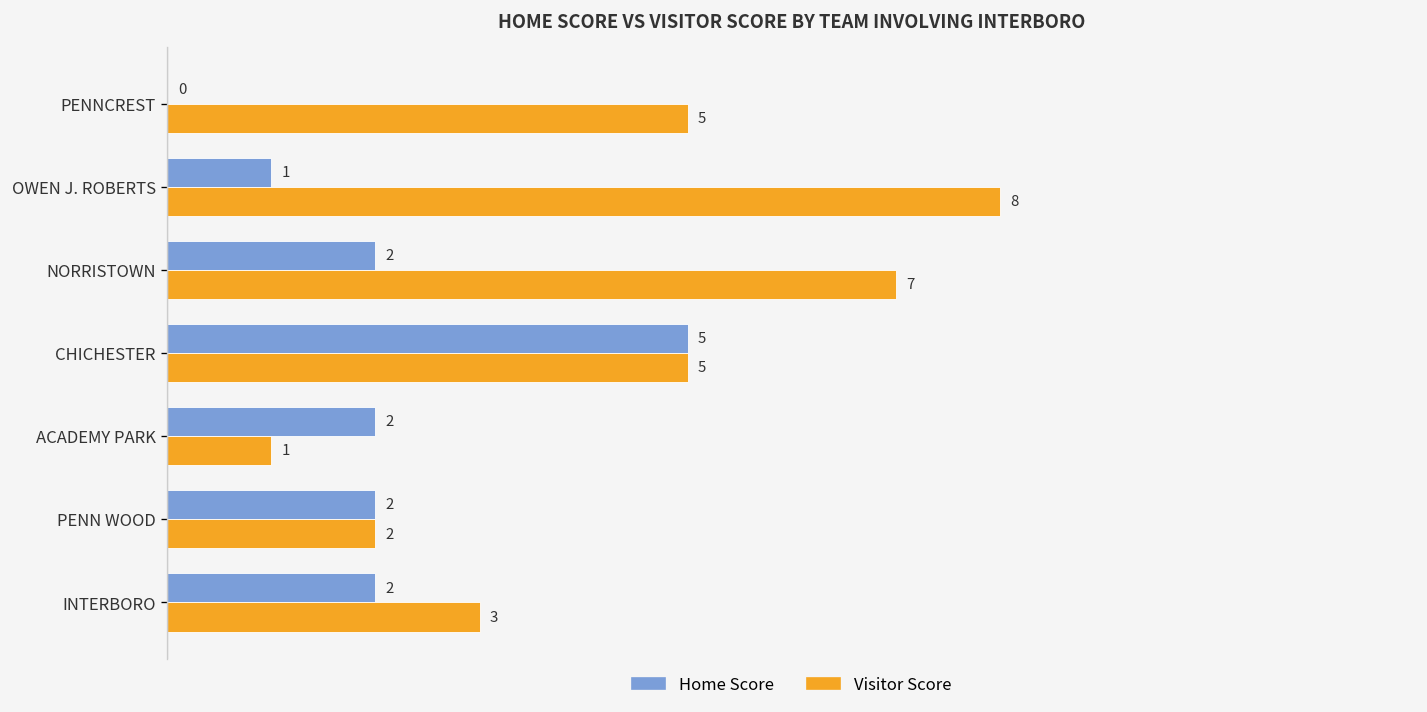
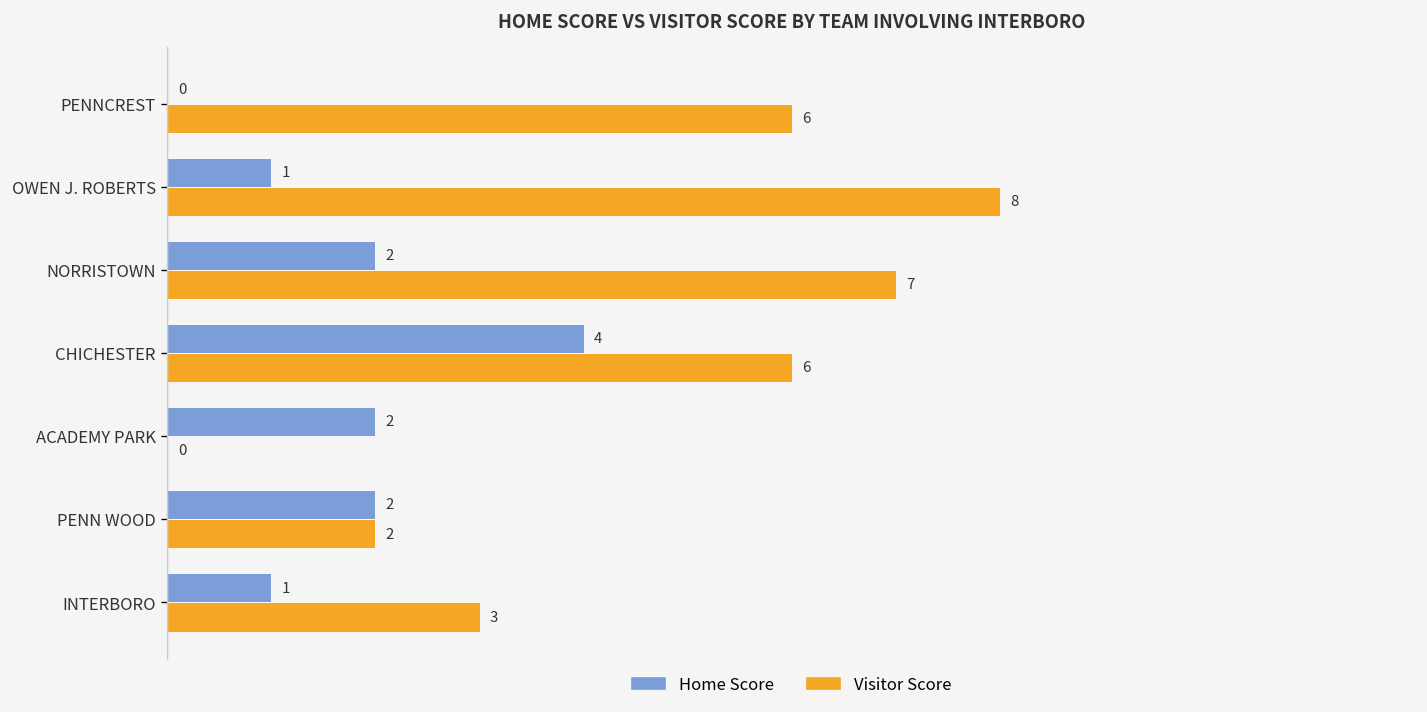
  {
    "Home Score": {
      "PENNCREST": 0,
      "OWEN J. ROBERTS": 1,
      "NORRISTOWN": 2,
-     "CHICHESTER": 5,
+     "CHICHESTER": 4,
      "ACADEMY PARK": 2,
      "PENN WOOD": 2,
-     "INTERBORO": 2
+     "INTERBORO": 1
    },
    "Visitor Score": {
-     "PENNCREST": 5,
+     "PENNCREST": 6,
      "OWEN J. ROBERTS": 8,
      "NORRISTOWN": 7,
-     "CHICHESTER": 5,
-     "ACADEMY PARK": 1,
+     "CHICHESTER": 6,
+     "ACADEMY PARK": 0,
      "PENN WOOD": 2,
      "INTERBORO": 3
    }
  }
